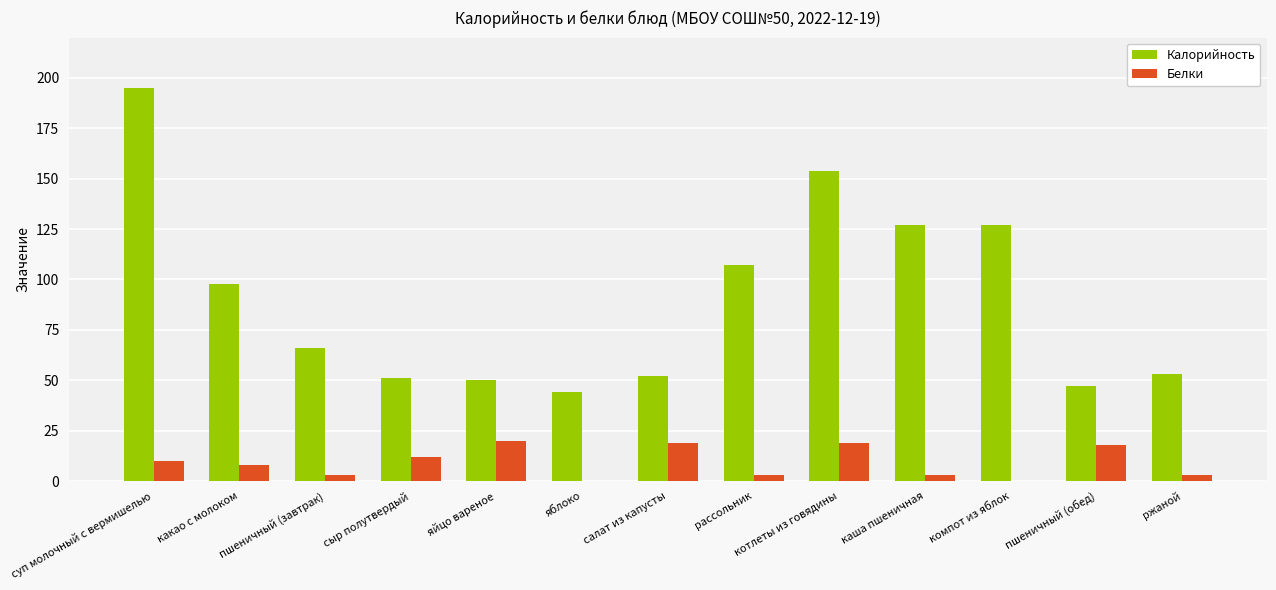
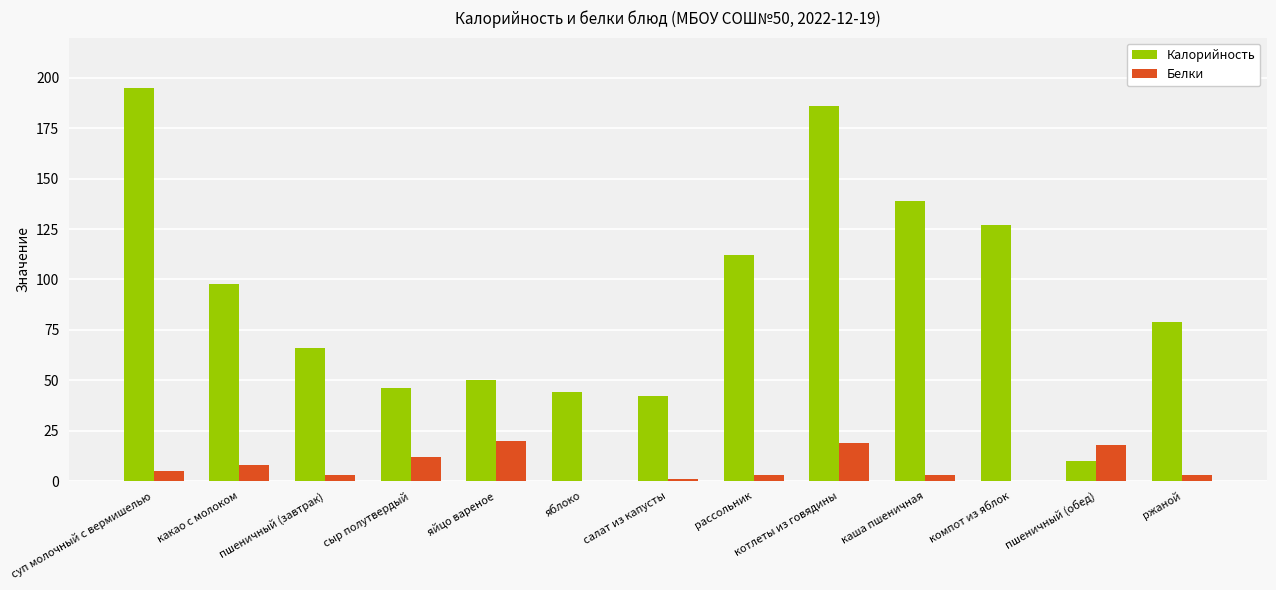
  {
    "Калорийность": {
      "суп молочный с вермишелью": 195,
      "какао с молоком": 98,
      "пшеничный (завтрак)": 66,
-     "сыр полутвердый": 51,
+     "сыр полутвердый": 46,
      "яйцо вареное": 50,
      "яблоко": 44,
-     "салат из капусты": 52,
-     "рассольник": 107,
-     "котлеты из говядины": 154,
-     "каша пшеничная": 127,
+     "салат из капусты": 42,
+     "рассольник": 112,
+     "котлеты из говядины": 186,
+     "каша пшеничная": 139,
      "компот из яблок": 127,
-     "пшеничный (обед)": 47,
-     "ржаной": 53
+     "пшеничный (обед)": 10,
+     "ржаной": 79
    },
    "Белки": {
-     "суп молочный с вермишелью": 10,
+     "суп молочный с вермишелью": 5,
      "какао с молоком": 8,
      "пшеничный (завтрак)": 3,
      "сыр полутвердый": 12,
      "яйцо вареное": 20,
      "яблоко": 0,
-     "салат из капусты": 19,
+     "салат из капусты": 1,
      "рассольник": 3,
      "котлеты из говядины": 19,
      "каша пшеничная": 3,
      "компот из яблок": 0,
      "пшеничный (обед)": 18,
      "ржаной": 3
    }
  }
